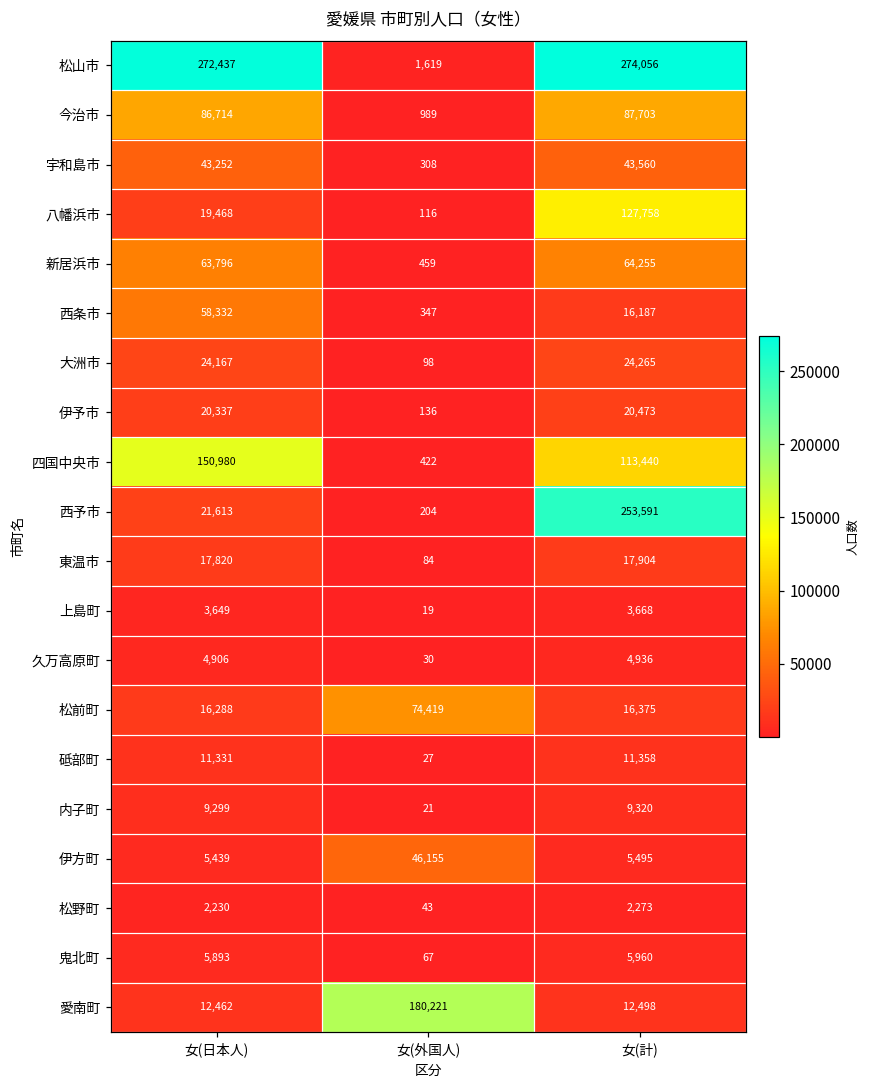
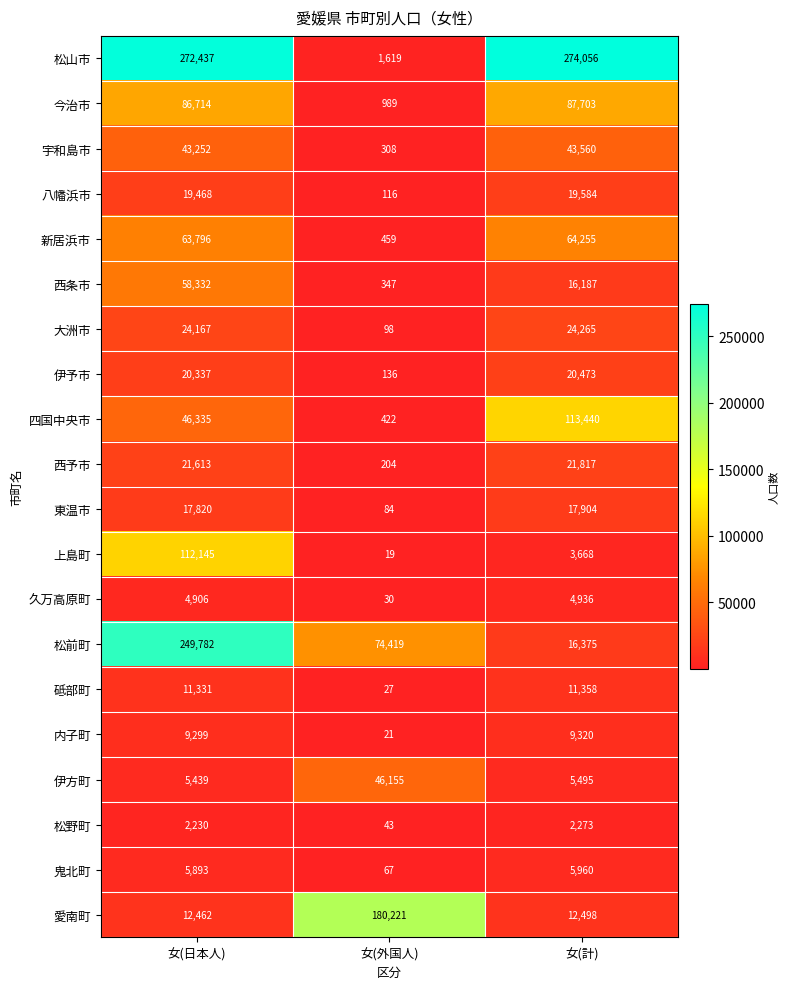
  {
    "松山市": {
      "女(日本人)": "272,437",
      "女(外国人)": "1,619",
      "女(計)": "274,056"
    },
    "今治市": {
      "女(日本人)": "86,714",
      "女(外国人)": "989",
      "女(計)": "87,703"
    },
    "宇和島市": {
      "女(日本人)": "43,252",
      "女(外国人)": "308",
      "女(計)": "43,560"
    },
    "八幡浜市": {
      "女(日本人)": "19,468",
      "女(外国人)": "116",
-     "女(計)": "127,758"
+     "女(計)": "19,584"
    },
    "新居浜市": {
      "女(日本人)": "63,796",
      "女(外国人)": "459",
      "女(計)": "64,255"
    },
    "西条市": {
      "女(日本人)": "58,332",
      "女(外国人)": "347",
      "女(計)": "16,187"
    },
    "大洲市": {
      "女(日本人)": "24,167",
      "女(外国人)": "98",
      "女(計)": "24,265"
    },
    "伊予市": {
      "女(日本人)": "20,337",
      "女(外国人)": "136",
      "女(計)": "20,473"
    },
    "四国中央市": {
-     "女(日本人)": "150,980",
+     "女(日本人)": "46,335",
      "女(外国人)": "422",
      "女(計)": "113,440"
    },
    "西予市": {
      "女(日本人)": "21,613",
      "女(外国人)": "204",
-     "女(計)": "253,591"
+     "女(計)": "21,817"
    },
    "東温市": {
      "女(日本人)": "17,820",
      "女(外国人)": "84",
      "女(計)": "17,904"
    },
    "上島町": {
-     "女(日本人)": "3,649",
+     "女(日本人)": "112,145",
      "女(外国人)": "19",
      "女(計)": "3,668"
    },
    "久万高原町": {
      "女(日本人)": "4,906",
      "女(外国人)": "30",
      "女(計)": "4,936"
    },
    "松前町": {
-     "女(日本人)": "16,288",
+     "女(日本人)": "249,782",
      "女(外国人)": "74,419",
      "女(計)": "16,375"
    },
    "砥部町": {
      "女(日本人)": "11,331",
      "女(外国人)": "27",
      "女(計)": "11,358"
    },
    "内子町": {
      "女(日本人)": "9,299",
      "女(外国人)": "21",
      "女(計)": "9,320"
    },
    "伊方町": {
      "女(日本人)": "5,439",
      "女(外国人)": "46,155",
      "女(計)": "5,495"
    },
    "松野町": {
      "女(日本人)": "2,230",
      "女(外国人)": "43",
      "女(計)": "2,273"
    },
    "鬼北町": {
      "女(日本人)": "5,893",
      "女(外国人)": "67",
      "女(計)": "5,960"
    },
    "愛南町": {
      "女(日本人)": "12,462",
      "女(外国人)": "180,221",
      "女(計)": "12,498"
    }
  }
